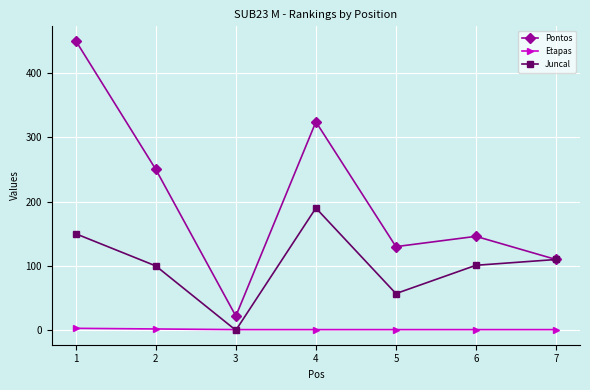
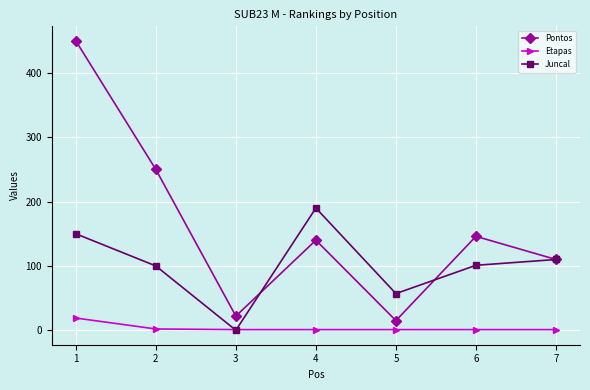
  {
    "Pontos": {
      "1": 450,
      "2": 250,
      "3": 20,
-     "4": 320,
-     "5": 130,
+     "4": 140,
+     "5": 20,
      "6": 150
    },
    "Etapas": {
-     "1": 0,
+     "1": 20,
      "2": 0,
      "4": 0,
      "5": 0,
      "6": 0,
      "7": 0
    },
    "Juncal": {
      "1": 150,
      "2": 100,
      "4": 190,
      "5": 60,
      "6": 100
    }
  }
